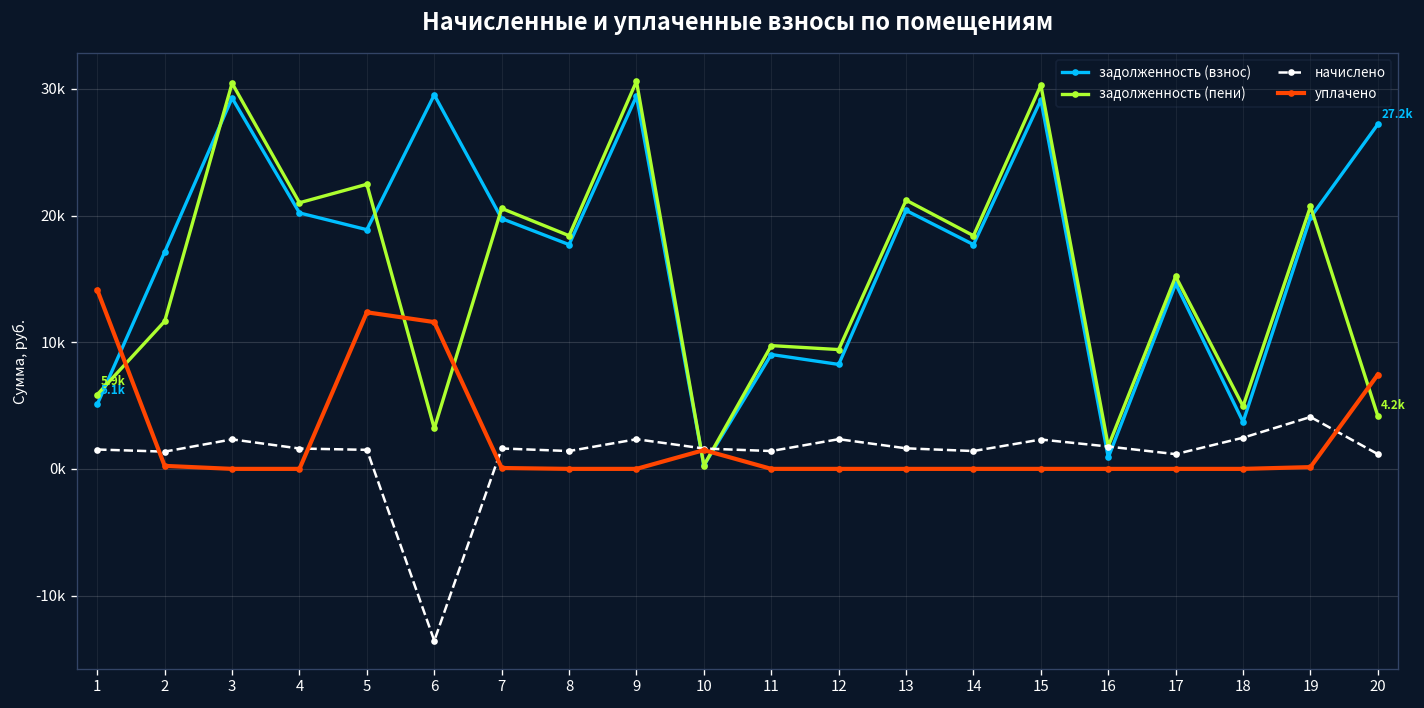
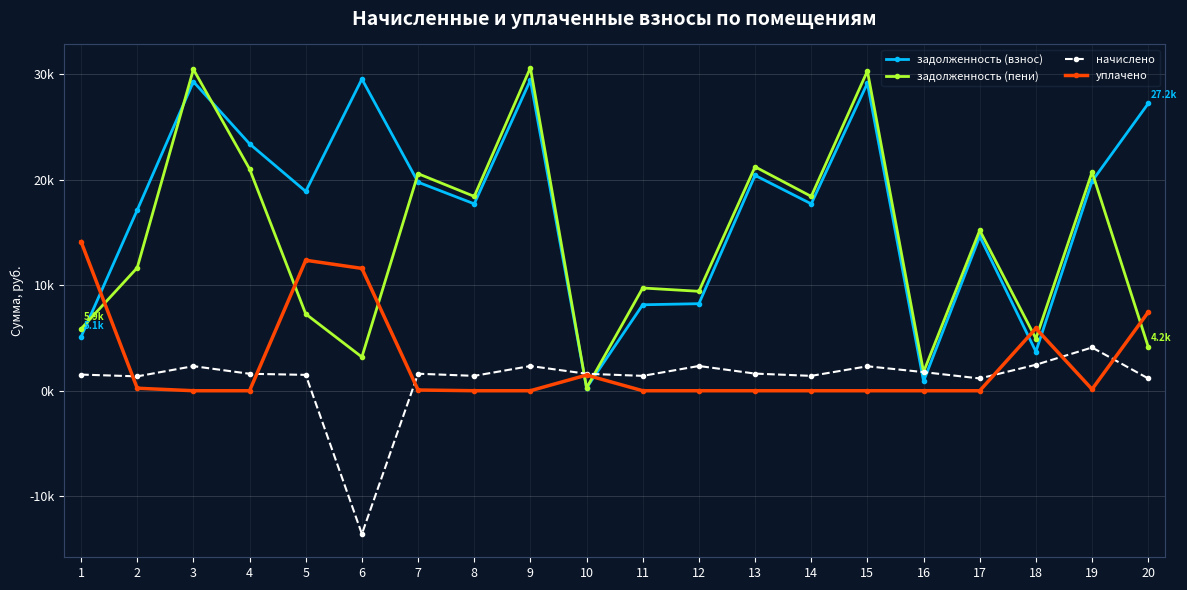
  {
    "задолженность (взнос)": {
      "2": 17100,
      "3": 29300,
-     "4": 20200,
+     "4": 23400,
      "5": 18900,
      "6": 29500,
      "7": 19800,
      "8": 17700,
      "9": 29400,
-     "11": 9000,
+     "11": 8100,
      "12": 8200,
      "13": 20400,
      "14": 17700,
      "15": 29100,
      "16": 900,
      "17": 14600,
      "18": 3700,
      "19": 19800
    },
    "задолженность (пени)": {
      "2": 11600,
      "3": 30400,
      "4": 21000,
-     "5": 22500,
+     "5": 7300,
      "6": 3200,
      "7": 20600,
      "8": 18400,
      "9": 30600,
      "11": 9700,
      "12": 9400,
      "13": 21200,
      "14": 18400,
      "15": 30300,
      "17": 15200,
      "18": 4900,
      "19": 20700
    },
    "начислено": {
      "1": 1500,
      "2": 1400,
      "3": 2300,
      "4": 1600,
      "5": 1500,
      "6": -13600,
      "7": 1600,
      "8": 1400,
      "9": 2300,
      "11": 1400,
      "12": 2300,
      "13": 1600,
      "14": 1400,
      "15": 2300,
      "17": 1200,
      "18": 2500,
      "19": 4100,
      "20": 1200
    },
    "уплачено": {
      "1": 14100,
      "2": 200,
      "3": 0,
      "4": 0,
      "5": 12400,
      "6": 11600,
      "7": 100,
      "8": 0,
      "9": 0,
      "11": 0,
      "12": 0,
      "13": 0,
      "14": 0,
      "15": 0,
      "16": 0,
      "17": 0,
-     "18": 0,
+     "18": 5900,
      "19": 100,
      "20": 7400
    }
  }
